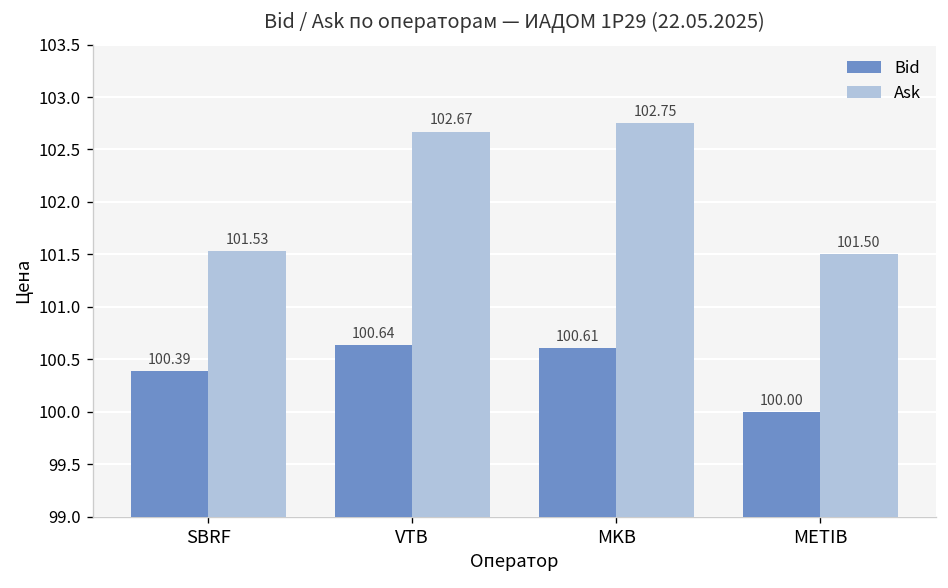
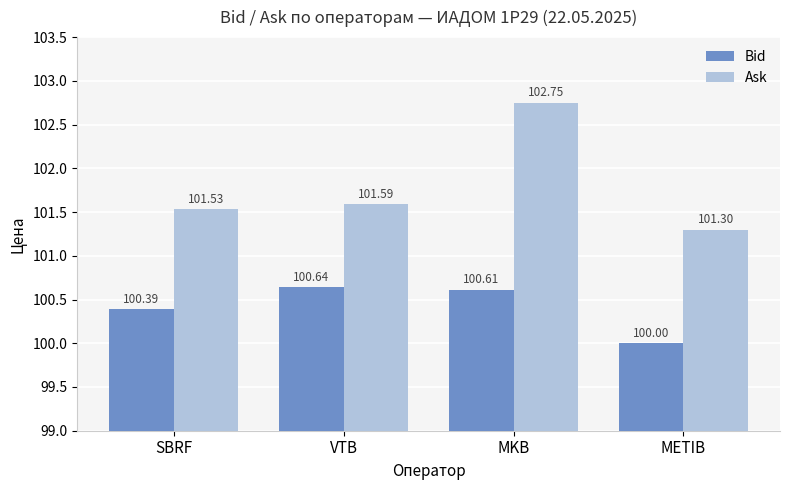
  {
    "Bid": {
      "SBRF": 100.39,
      "VTB": 100.64,
      "MKB": 100.61,
      "METIB": 100.00
    },
    "Ask": {
      "SBRF": 101.53,
-     "VTB": 102.67,
+     "VTB": 101.59,
      "MKB": 102.75,
-     "METIB": 101.50
+     "METIB": 101.30
    }
  }
